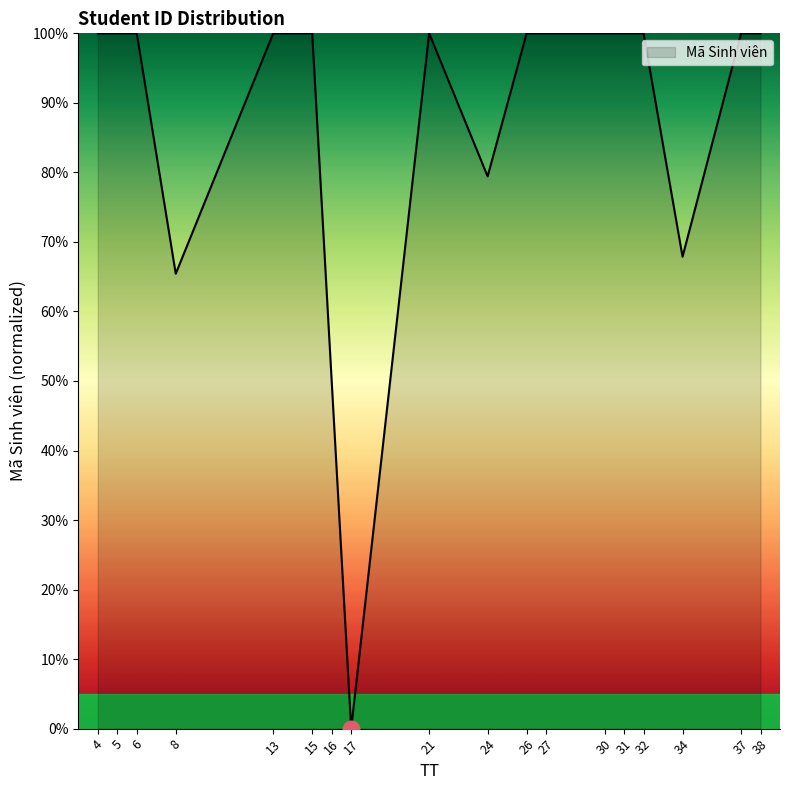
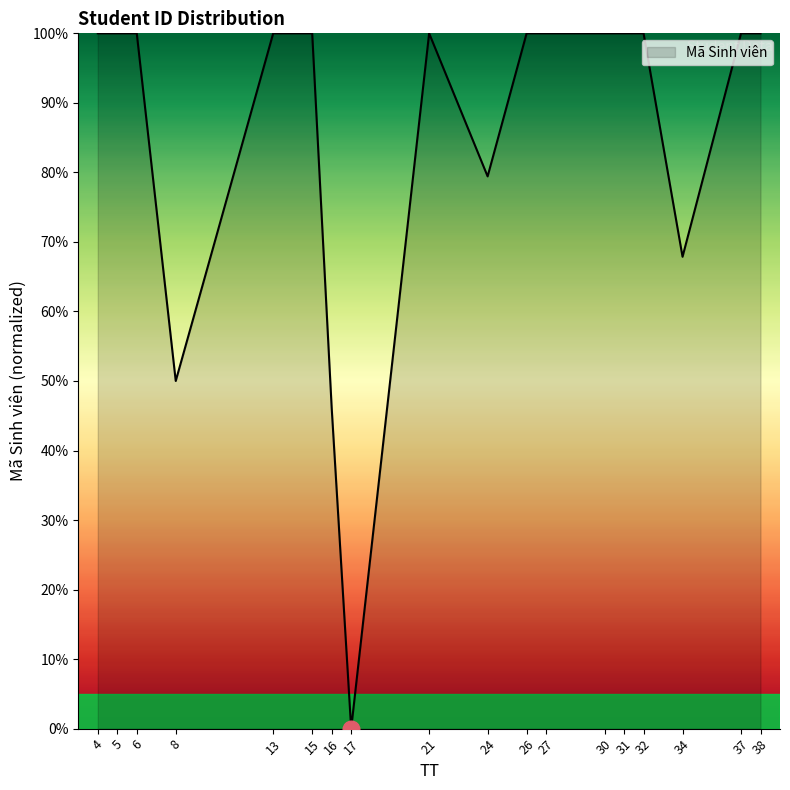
  {
    "Mã Sinh viên": {
      "4": "100%",
      "5": "100%",
      "6": "100%",
-     "8": "65%",
+     "8": "50%",
      "13": "100%",
      "15": "100%",
-     "16": "50%",
+     "16": "46%",
      "21": "100%",
      "24": "79%",
      "26": "100%",
      "27": "100%",
      "30": "100%",
      "31": "100%",
      "32": "100%",
      "34": "68%",
      "37": "100%",
      "38": "100%"
    }
  }
